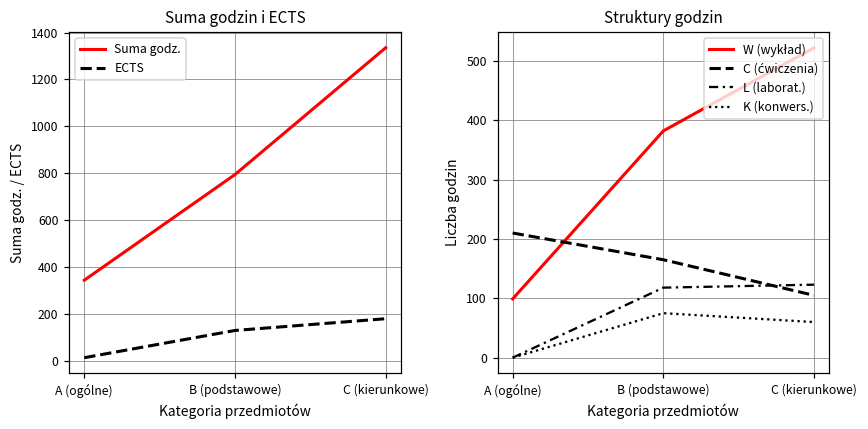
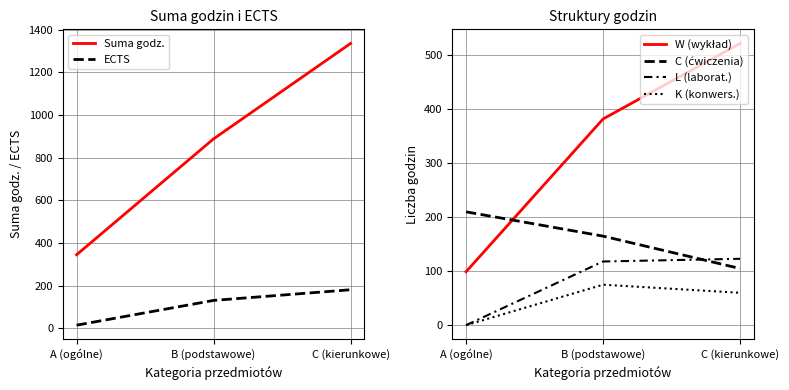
  {
    "Suma godzin i ECTS": {
      "Suma godz.": {
        "A (ogólne)": 350,
-       "B (podstawowe)": 800,
+       "B (podstawowe)": 890,
        "C (kierunkowe)": 1340
      },
      "ECTS": {
        "A (ogólne)": 20,
        "B (podstawowe)": 130,
        "C (kierunkowe)": 180
      }
    },
    "Struktury godzin": {
      "W (wykład)": {
        "A (ogólne)": 100,
        "B (podstawowe)": 380
      }
    }
  }
